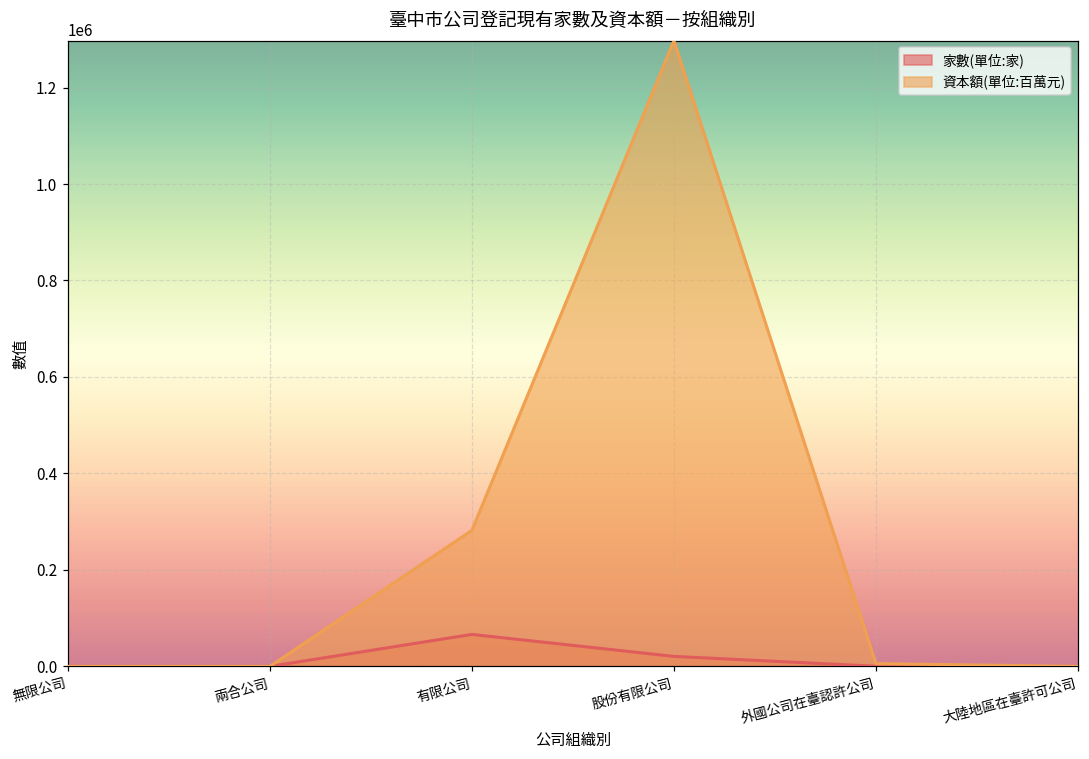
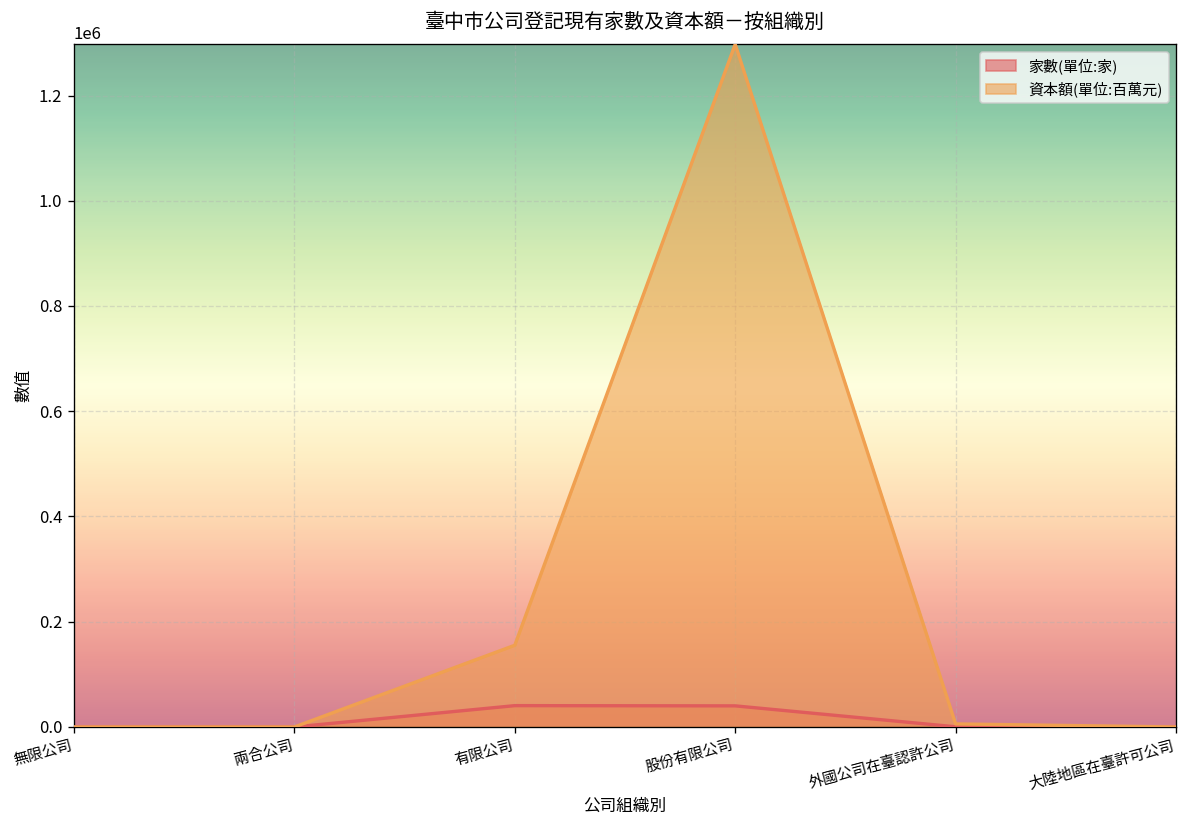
  {
    "家數(單位:家)": {
-     "有限公司": 70000,
-     "股份有限公司": 20000
+     "有限公司": 40000,
+     "股份有限公司": 40000
    },
    "資本額(單位:百萬元)": {
-     "有限公司": 280000,
+     "有限公司": 160000,
      "股份有限公司": 1300000
    }
  }
